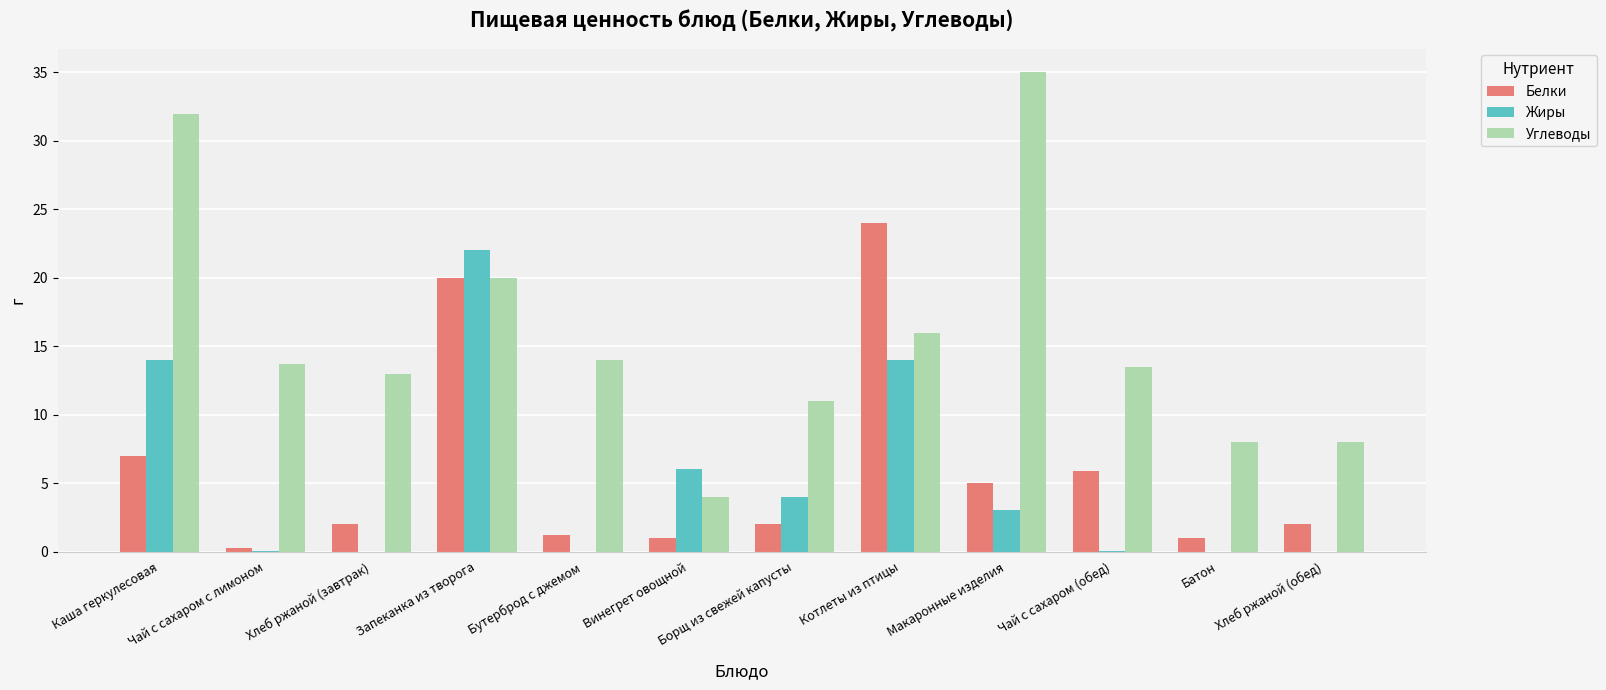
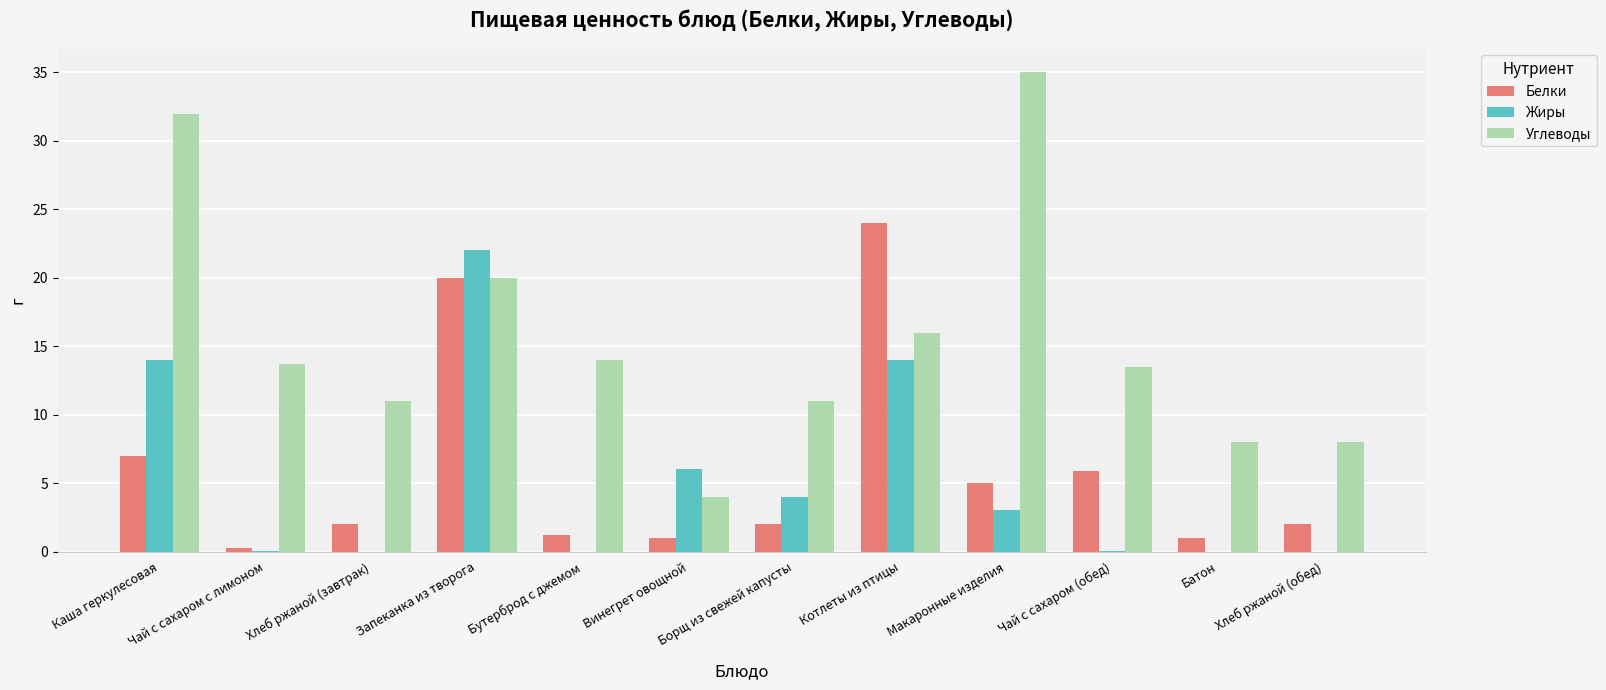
  {
    "Белки": {
      "Каша геркулесовая": 7,
      "Чай с сахаром с лимоном": 0.2,
      "Хлеб ржаной (завтрак)": 2,
      "Запеканка из творога": 20,
      "Бутерброд с джемом": 1.2,
      "Винегрет овощной": 1,
      "Борщ из свежей капусты": 2,
      "Котлеты из птицы": 24,
      "Макаронные изделия": 5,
      "Чай с сахаром (обед)": 6,
      "Батон": 1,
      "Хлеб ржаной (обед)": 2
    },
    "Жиры": {
      "Каша геркулесовая": 14,
      "Хлеб ржаной (завтрак)": 0,
      "Запеканка из творога": 22,
      "Бутерброд с джемом": 0,
      "Винегрет овощной": 6,
      "Борщ из свежей капусты": 4,
      "Котлеты из птицы": 14,
      "Макаронные изделия": 3,
      "Батон": 0,
      "Хлеб ржаной (обед)": 0
    },
    "Углеводы": {
      "Каша геркулесовая": 32,
      "Чай с сахаром с лимоном": 13.7,
-     "Хлеб ржаной (завтрак)": 13,
+     "Хлеб ржаной (завтрак)": 11,
      "Запеканка из творога": 20,
      "Бутерброд с джемом": 14,
      "Винегрет овощной": 4,
      "Борщ из свежей капусты": 11,
      "Котлеты из птицы": 16,
      "Макаронные изделия": 35,
      "Чай с сахаром (обед)": 13.5,
      "Батон": 8,
      "Хлеб ржаной (обед)": 8
    }
  }
